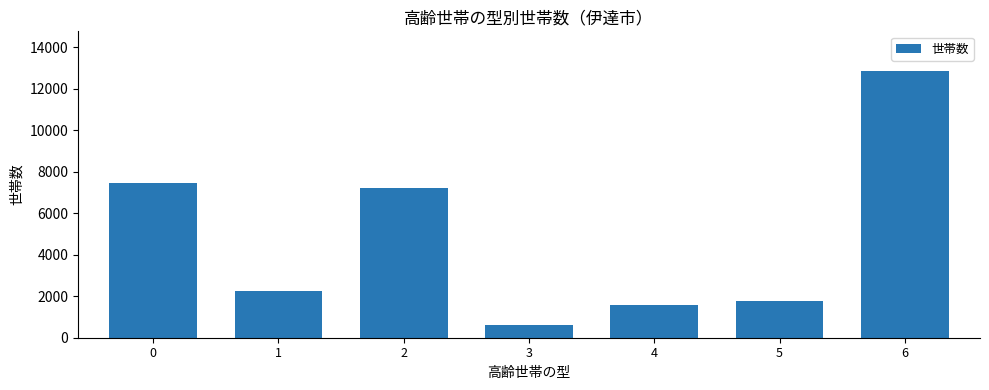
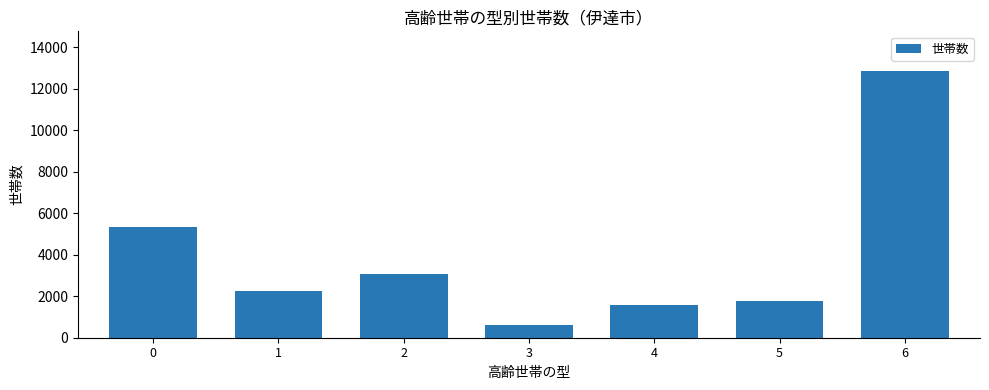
  {
-   "0": 7500,
+   "0": 5300,
    "1": 2300,
-   "2": 7200,
+   "2": 3100,
    "3": 600,
    "4": 1600,
    "5": 1700,
    "6": 12900
  }
